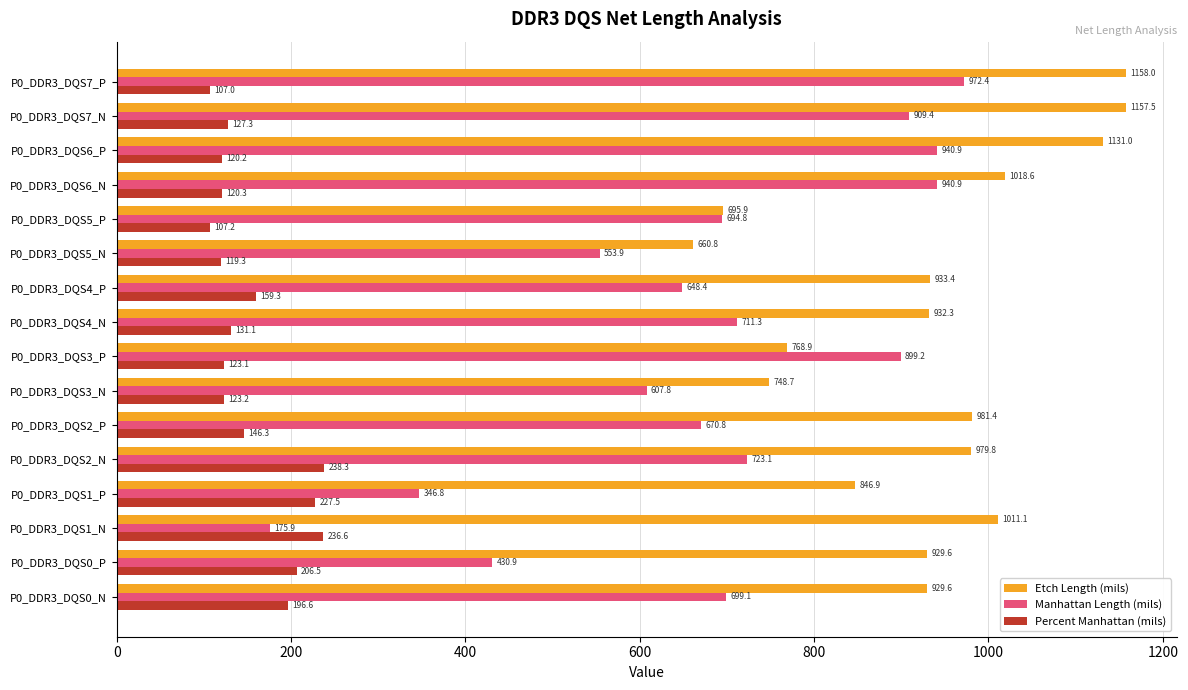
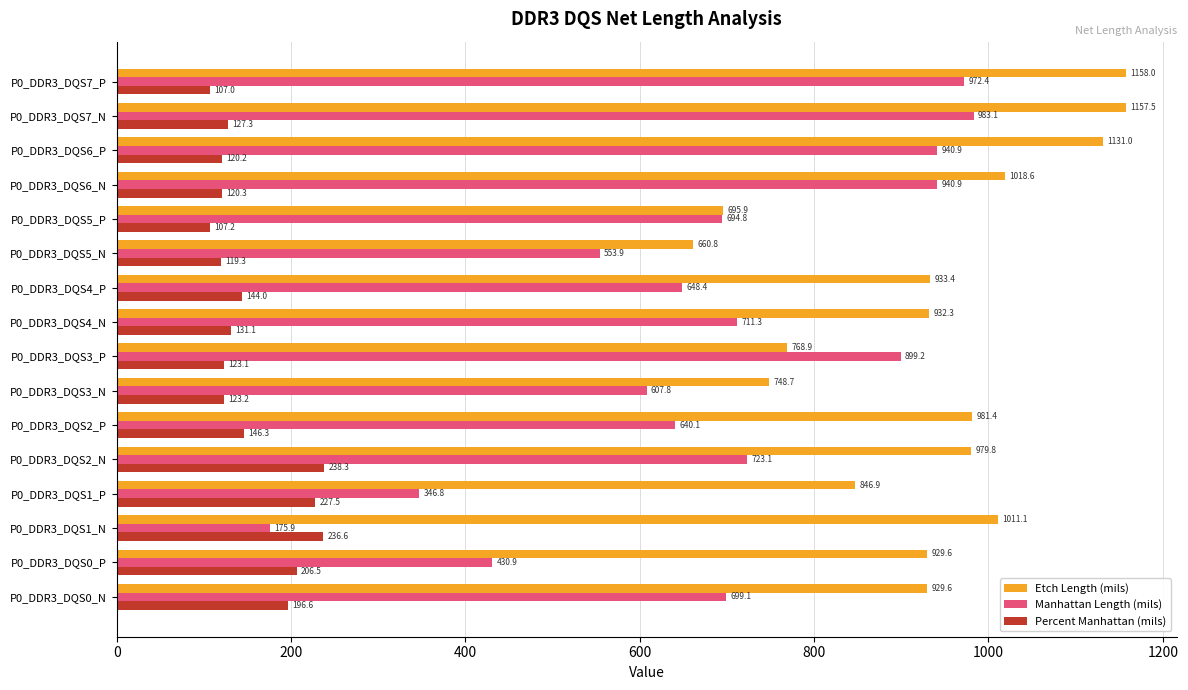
  {
    "Etch Length (mils)": {
      "P0_DDR3_DQS7_P": 1158.0,
      "P0_DDR3_DQS7_N": 1157.5,
      "P0_DDR3_DQS6_P": 1131.0,
      "P0_DDR3_DQS6_N": 1018.6,
      "P0_DDR3_DQS5_P": 695.9,
      "P0_DDR3_DQS5_N": 660.8,
      "P0_DDR3_DQS4_P": 933.4,
      "P0_DDR3_DQS4_N": 932.3,
      "P0_DDR3_DQS3_P": 768.9,
      "P0_DDR3_DQS3_N": 748.7,
      "P0_DDR3_DQS2_P": 981.4,
      "P0_DDR3_DQS2_N": 979.8,
      "P0_DDR3_DQS1_P": 846.9,
      "P0_DDR3_DQS1_N": 1011.1,
      "P0_DDR3_DQS0_P": 929.6,
      "P0_DDR3_DQS0_N": 929.6
    },
    "Manhattan Length (mils)": {
      "P0_DDR3_DQS7_P": 972.4,
-     "P0_DDR3_DQS7_N": 909.4,
+     "P0_DDR3_DQS7_N": 983.1,
      "P0_DDR3_DQS6_P": 940.9,
      "P0_DDR3_DQS6_N": 940.9,
      "P0_DDR3_DQS5_P": 694.8,
      "P0_DDR3_DQS5_N": 553.9,
      "P0_DDR3_DQS4_P": 648.4,
      "P0_DDR3_DQS4_N": 711.3,
      "P0_DDR3_DQS3_P": 899.2,
      "P0_DDR3_DQS3_N": 607.8,
-     "P0_DDR3_DQS2_P": 670.8,
+     "P0_DDR3_DQS2_P": 640.1,
      "P0_DDR3_DQS2_N": 723.1,
      "P0_DDR3_DQS1_P": 346.8,
      "P0_DDR3_DQS1_N": 175.9,
      "P0_DDR3_DQS0_P": 430.9,
      "P0_DDR3_DQS0_N": 699.1
    },
    "Percent Manhattan (mils)": {
      "P0_DDR3_DQS7_P": 107.0,
      "P0_DDR3_DQS7_N": 127.3,
      "P0_DDR3_DQS6_P": 120.2,
      "P0_DDR3_DQS6_N": 120.3,
      "P0_DDR3_DQS5_P": 107.2,
      "P0_DDR3_DQS5_N": 119.3,
-     "P0_DDR3_DQS4_P": 159.3,
+     "P0_DDR3_DQS4_P": 144.0,
      "P0_DDR3_DQS4_N": 131.1,
      "P0_DDR3_DQS3_P": 123.1,
      "P0_DDR3_DQS3_N": 123.2,
      "P0_DDR3_DQS2_P": 146.3,
      "P0_DDR3_DQS2_N": 238.3,
      "P0_DDR3_DQS1_P": 227.5,
      "P0_DDR3_DQS1_N": 236.6,
      "P0_DDR3_DQS0_P": 206.5,
      "P0_DDR3_DQS0_N": 196.6
    }
  }
